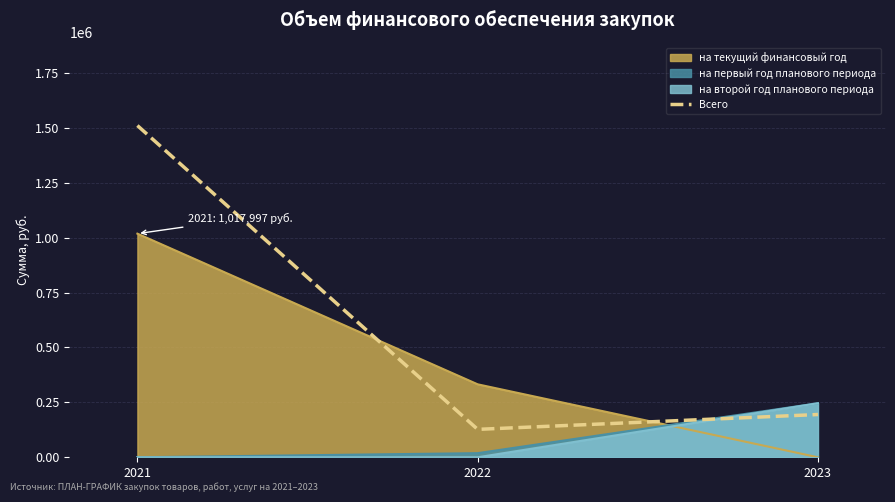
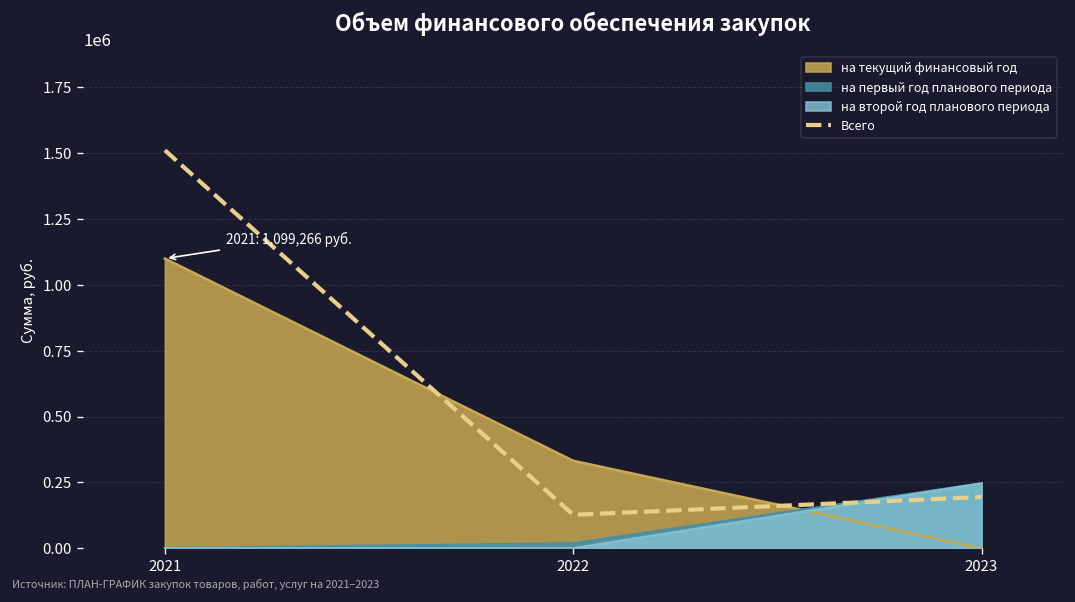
  {
    "на текущий финансовый год": {
-     "2021": "1,017,997"
+     "2021": "1,099,266"
    },
    "на первый год планового периода": {
      "2022": "20000"
    },
    "на второй год планового периода": {
      "2022": "0"
    },
    "Всего": {
      "2021": "1510000",
      "2022": "130000",
      "2023": "190000"
    }
  }
